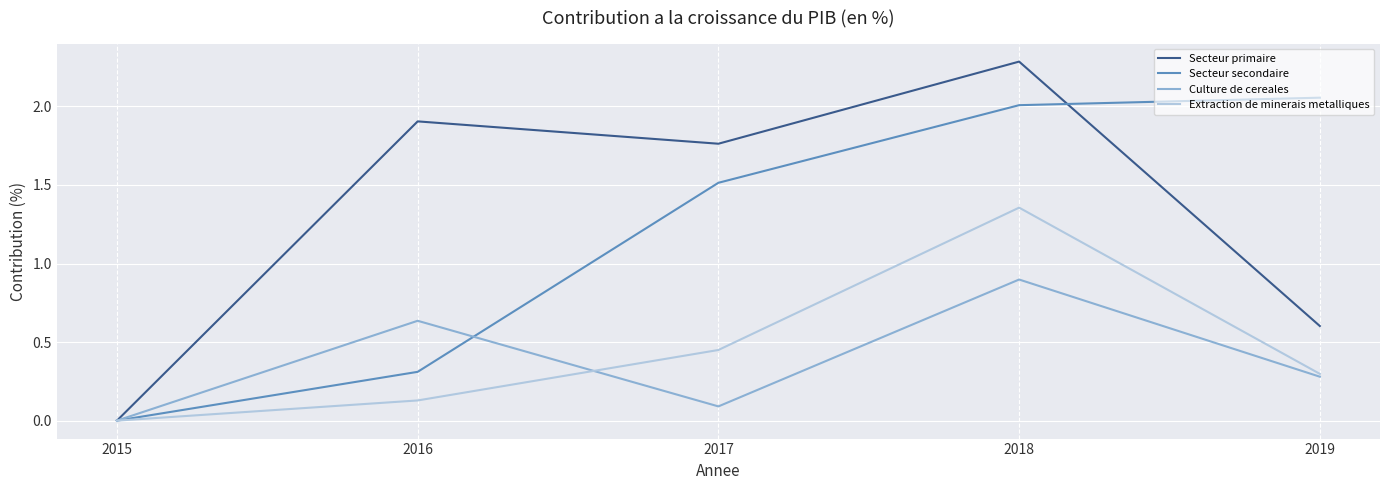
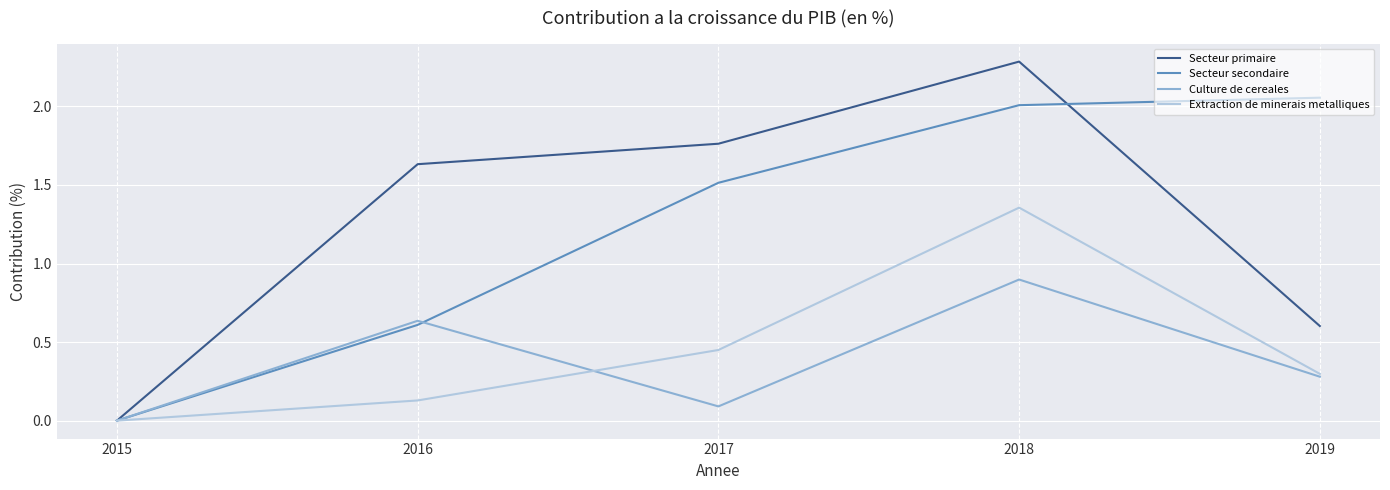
  {
    "Secteur primaire": {
-     "2016": 1.90,
+     "2016": 1.63,
      "2017": 1.76,
      "2018": 2.29,
      "2019": 0.60
    },
    "Secteur secondaire": {
-     "2016": 0.31,
+     "2016": 0.61,
      "2017": 1.51,
      "2018": 2.01
    }
  }
